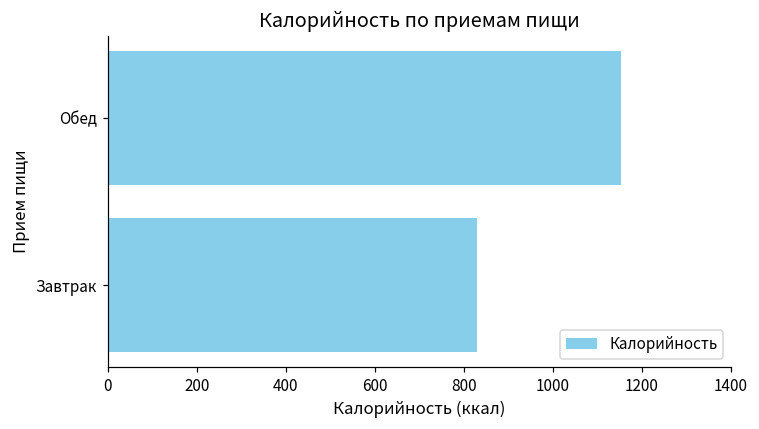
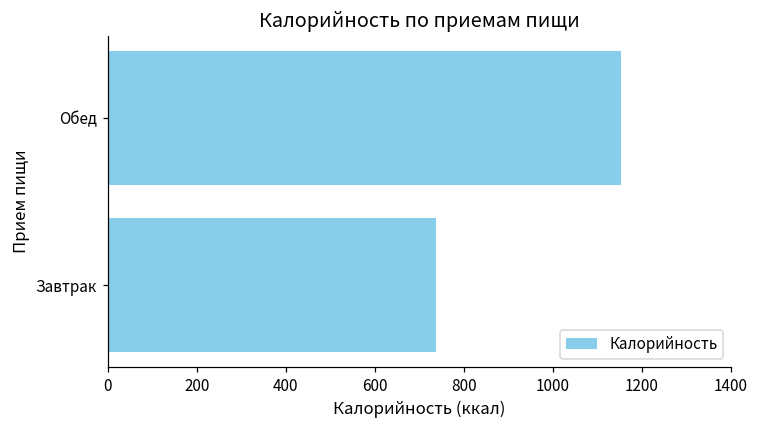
  {
    "Обед": 1150,
-   "Завтрак": 830
+   "Завтрак": 740
  }
